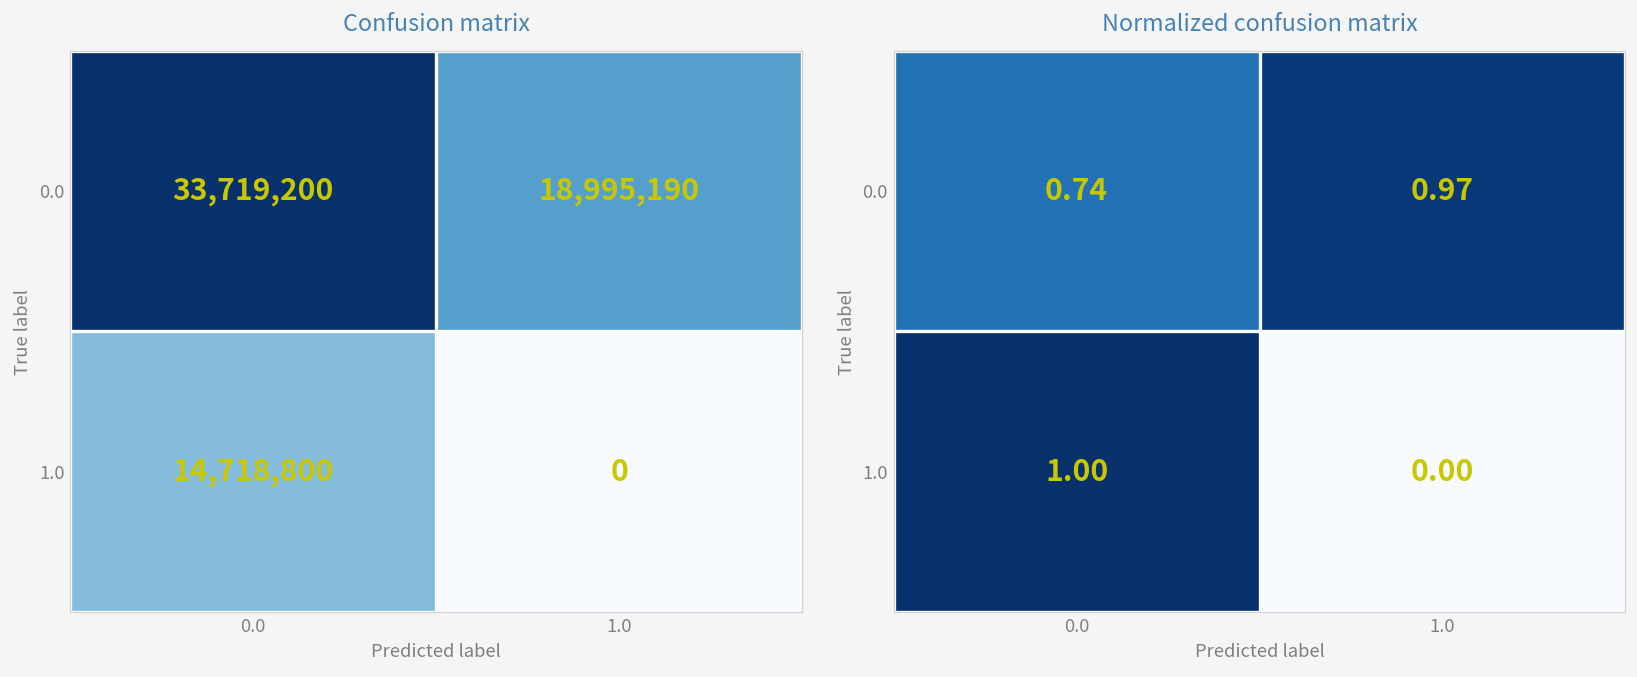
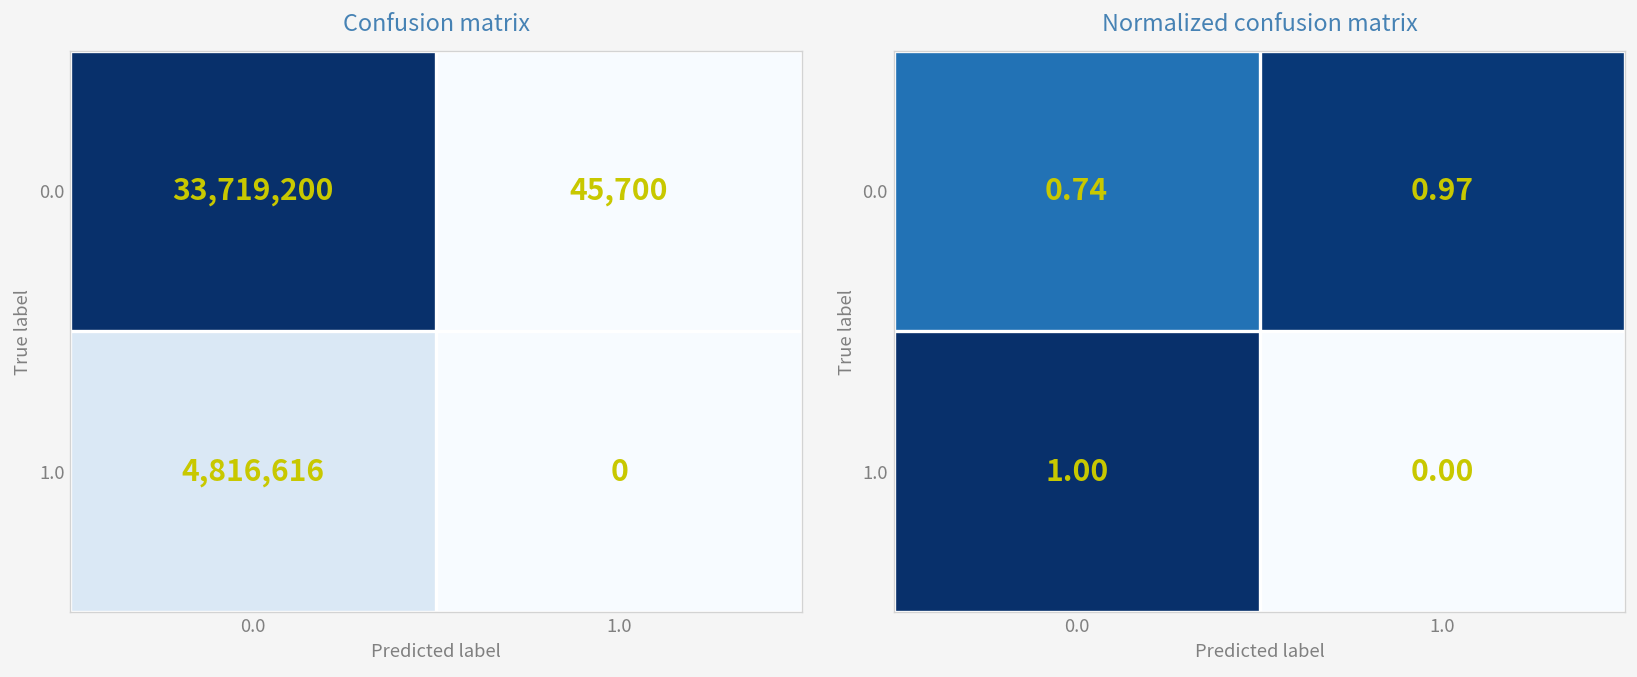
  {
    "Confusion matrix": {
      "0.0": {
        "0.0": "33,719,200",
-       "1.0": "18,995,190"
+       "1.0": "45,700"
      },
      "1.0": {
-       "0.0": "14,718,800",
+       "0.0": "4,816,616",
        "1.0": "0"
      }
    },
    "Normalized confusion matrix": {
      "0.0": {
        "0.0": "0.74",
        "1.0": "0.97"
      },
      "1.0": {
        "0.0": "1.00",
        "1.0": "0.00"
      }
    }
  }
